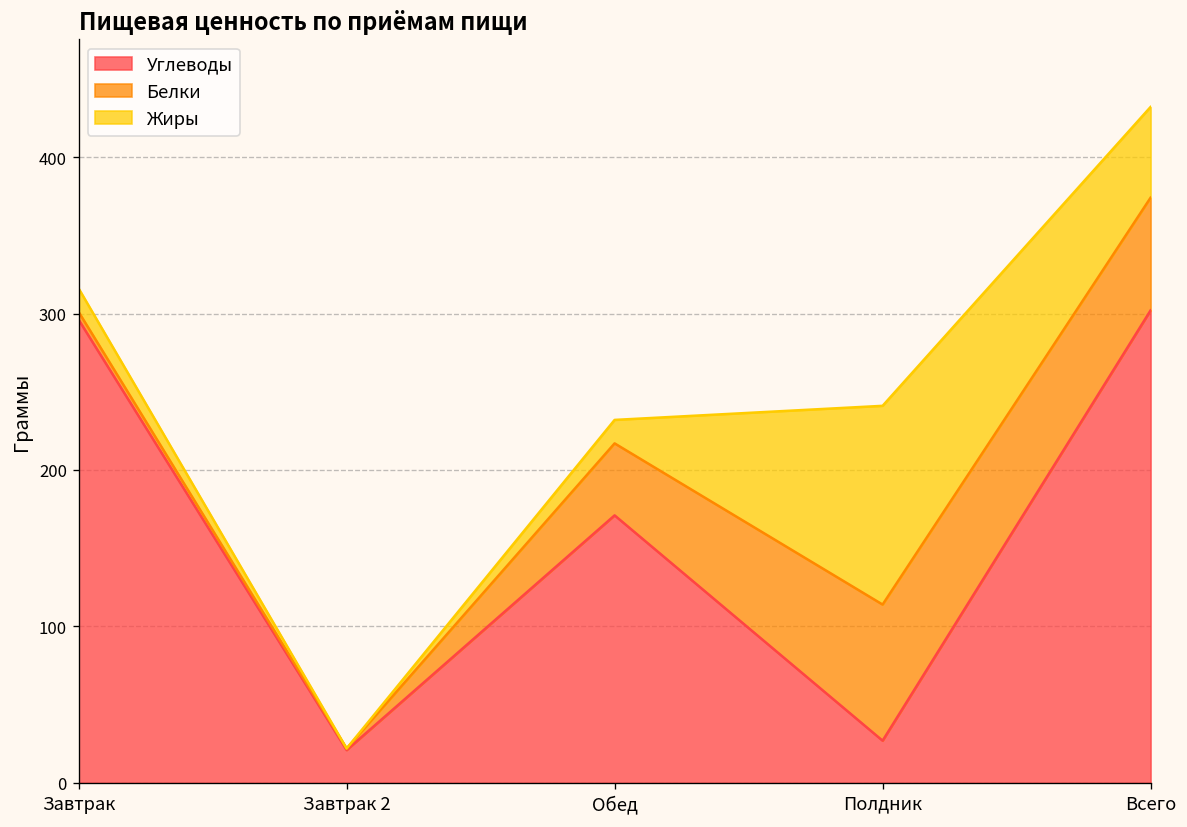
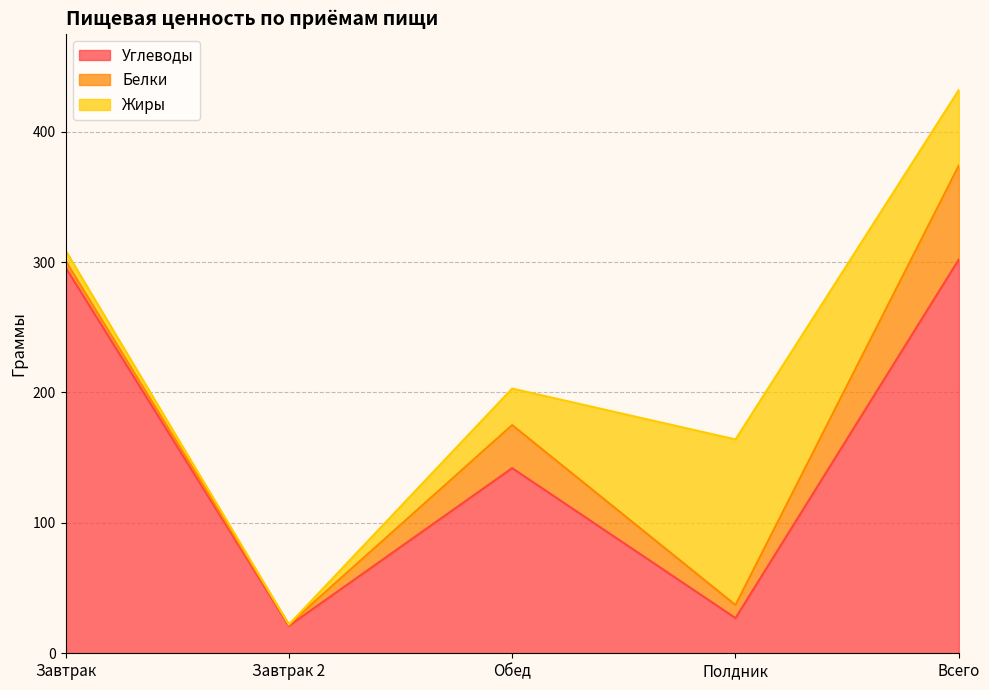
  {
    "Углеводы": {
      "Завтрак": 296,
-     "Обед": 171,
+     "Обед": 142,
      "Полдник": 27,
      "Всего": 302
    },
    "Белки": {
      "Завтрак": 5,
-     "Обед": 46,
-     "Полдник": 87,
+     "Обед": 33,
+     "Полдник": 10,
      "Всего": 72
    },
    "Жиры": {
-     "Завтрак": 15,
-     "Обед": 15,
+     "Завтрак": 8,
+     "Обед": 28,
      "Полдник": 127,
      "Всего": 58
    }
  }
